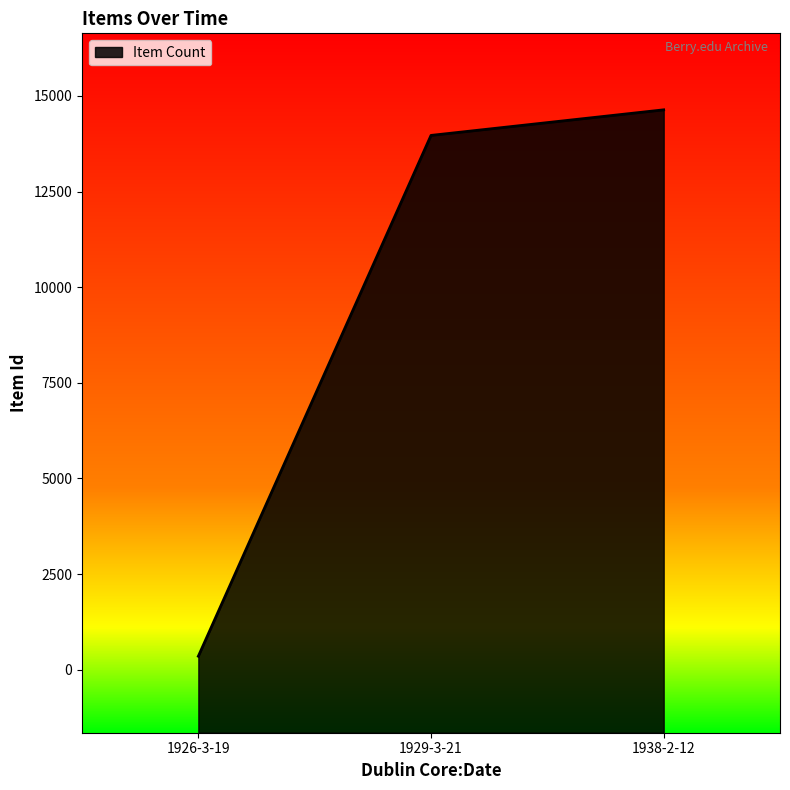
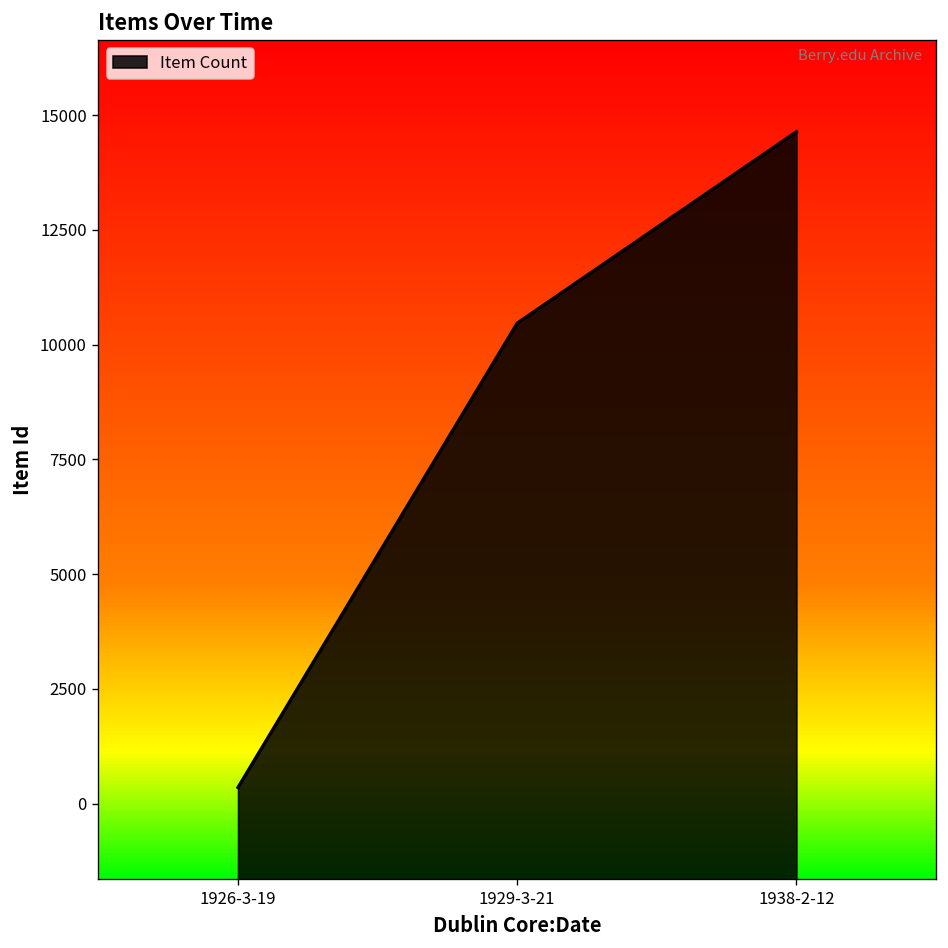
  {
    "1926-3-19": 400,
-   "1929-3-21": 14000,
+   "1929-3-21": 10500,
    "1938-2-12": 14600
  }
